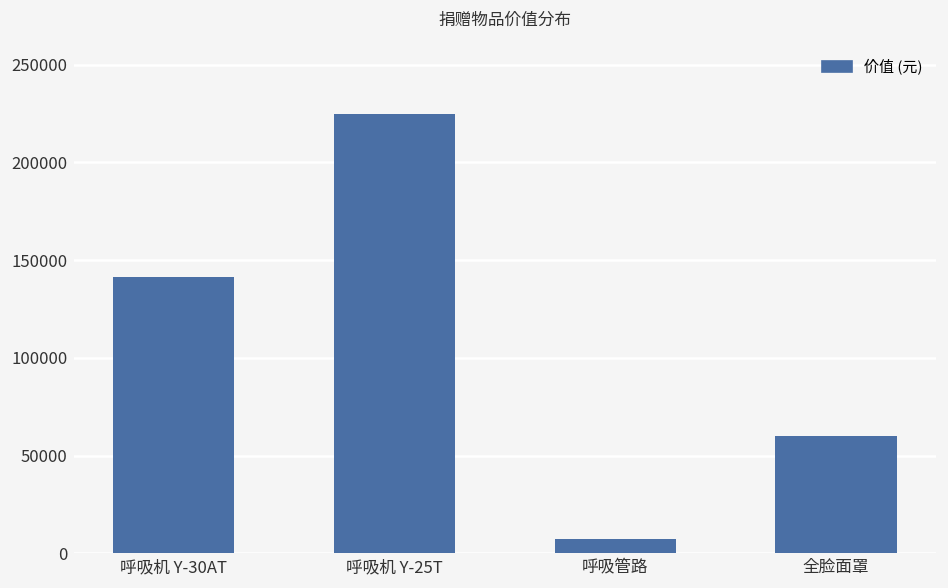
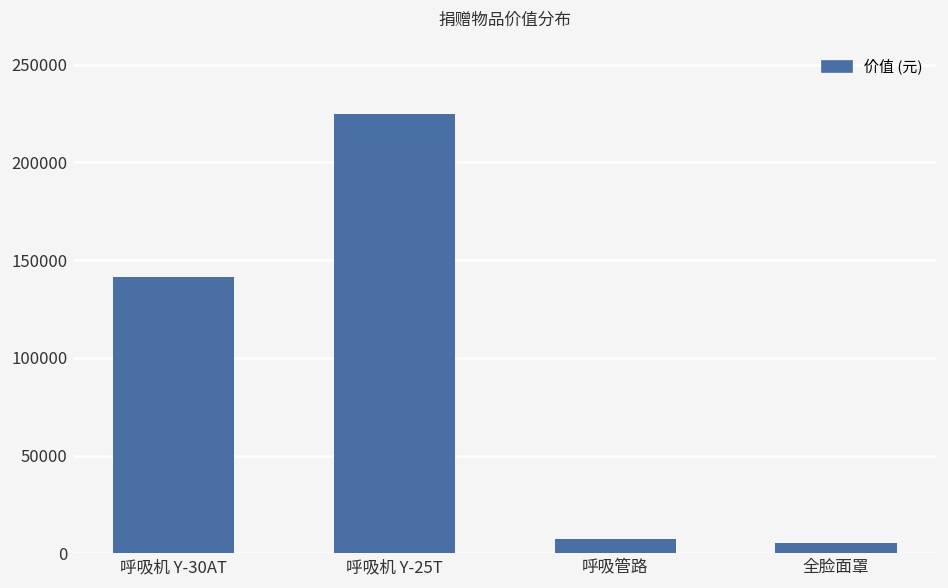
  {
    "呼吸机 Y-30AT": 142000,
    "呼吸机 Y-25T": 225000,
    "呼吸管路": 7000,
-   "全脸面罩": 60000
+   "全脸面罩": 6000
  }
